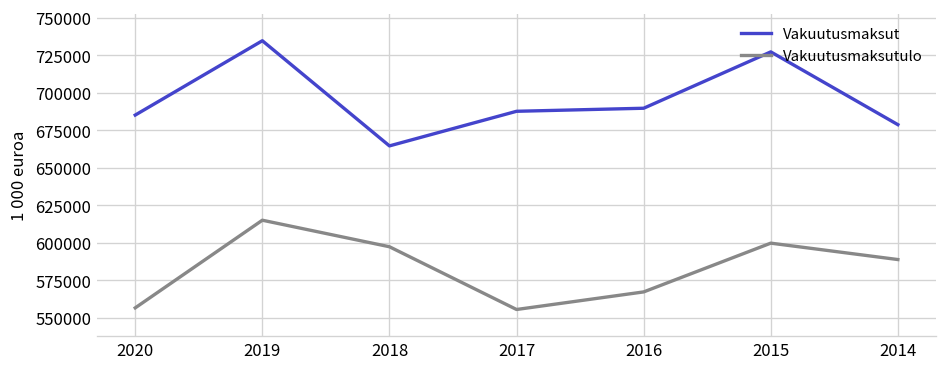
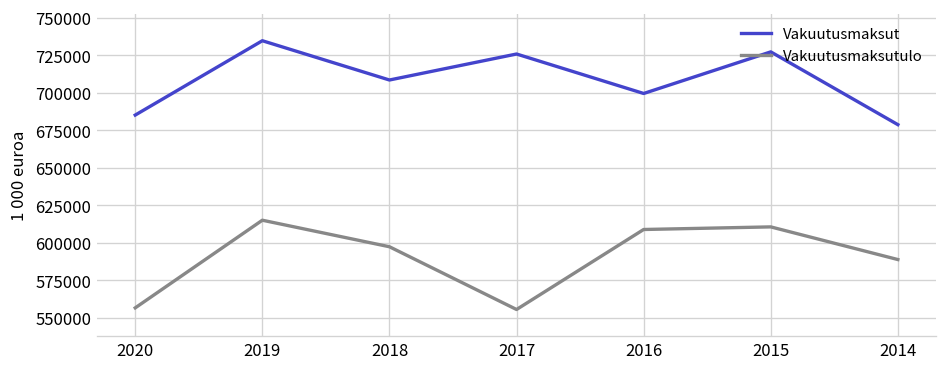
  {
    "Vakuutusmaksut": {
      "2020": 685000,
      "2019": 735000,
-     "2018": 665000,
-     "2017": 688000,
-     "2016": 690000,
+     "2018": 709000,
+     "2017": 726000,
+     "2016": 700000,
      "2015": 727000,
      "2014": 679000
    },
    "Vakuutusmaksutulo": {
      "2020": 557000,
      "2019": 615000,
      "2018": 597000,
      "2017": 556000,
-     "2016": 567000,
-     "2015": 600000,
+     "2016": 609000,
+     "2015": 611000,
      "2014": 589000
    }
  }
